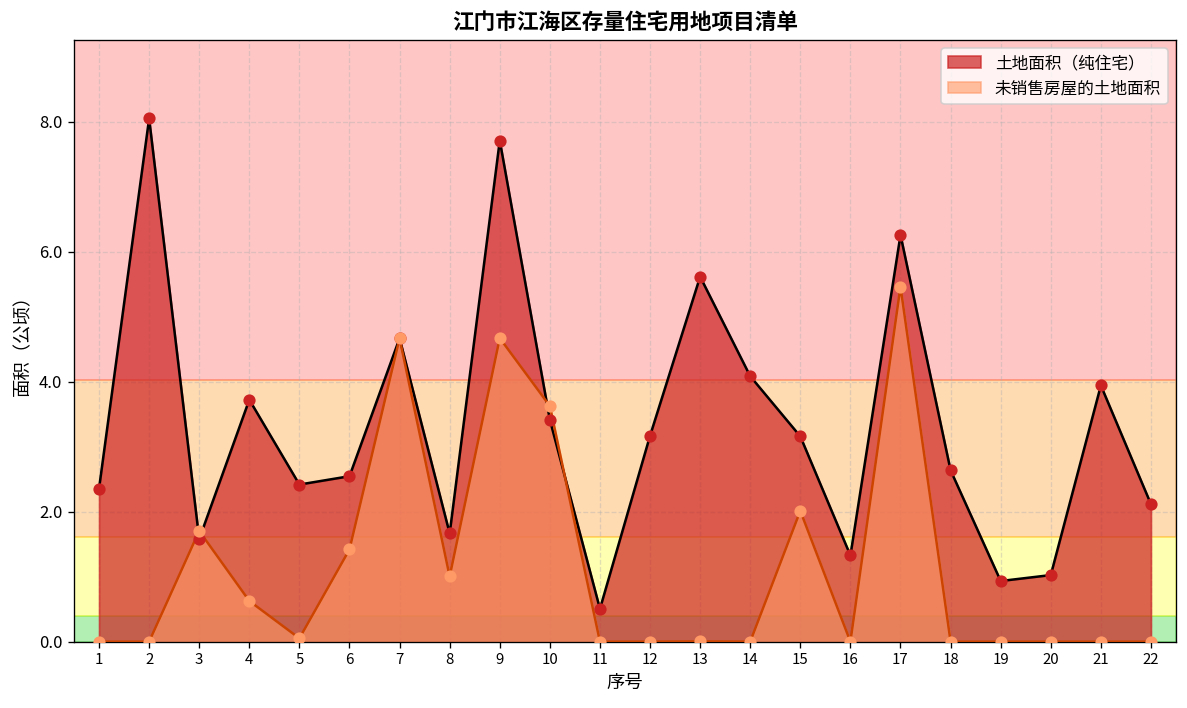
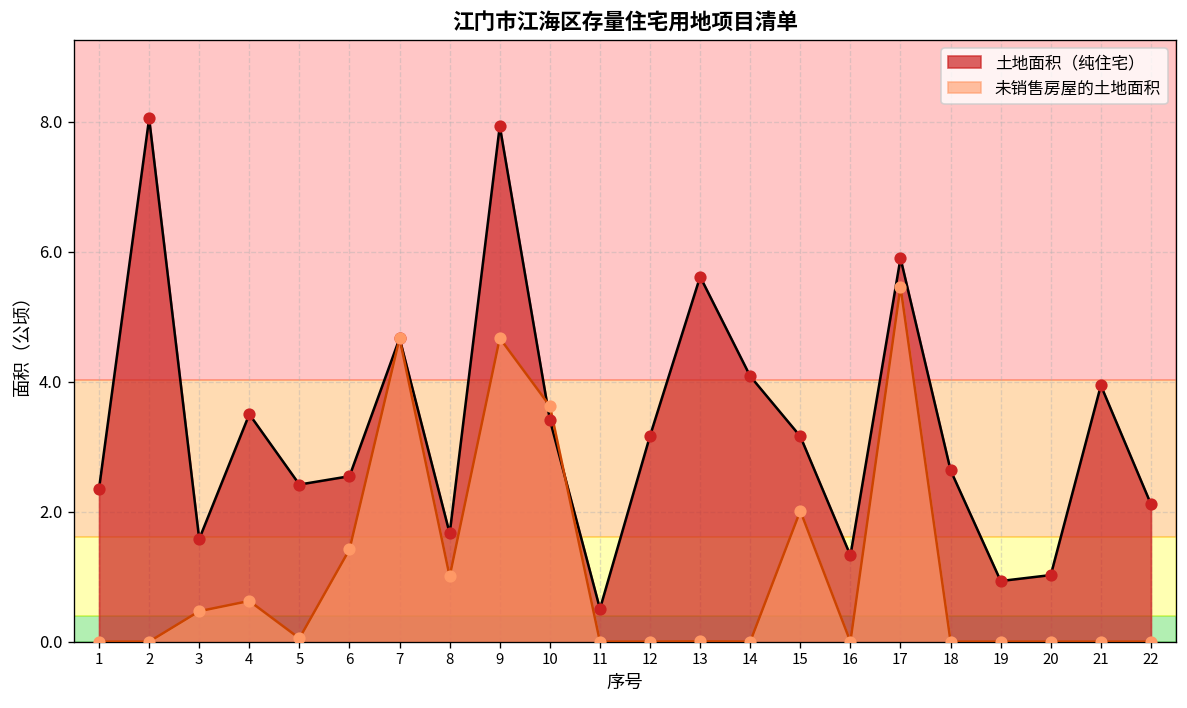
  {
    "土地面积（纯住宅）": {
      "1": 2.4,
      "2": 8.1,
      "3": 1.6,
-     "4": 3.7,
+     "4": 3.5,
      "5": 2.4,
      "6": 2.5,
      "8": 1.7,
-     "9": 7.7,
+     "9": 7.9,
      "10": 3.4,
      "11": 0.5,
      "12": 3.2,
      "13": 5.6,
      "14": 4.1,
      "15": 3.2,
      "16": 1.3,
-     "17": 6.3,
+     "17": 5.9,
      "18": 2.6,
      "19": 0.9,
      "20": 1.0,
      "21": 3.9,
      "22": 2.1
    },
    "未销售房屋的土地面积": {
      "1": 0.0,
      "2": 0.0,
-     "3": 1.7,
+     "3": 0.5,
      "4": 0.6,
      "5": 0.1,
      "6": 1.4,
      "8": 1.0,
      "9": 4.7,
      "10": 3.6,
      "11": 0.0,
      "12": 0.0,
      "13": 0.0,
      "14": 0.0,
      "15": 2.0,
      "16": 0.0,
      "17": 5.5,
      "18": 0.0,
      "19": 0.0,
      "20": 0.0,
      "21": 0.0,
      "22": 0.0
    }
  }
